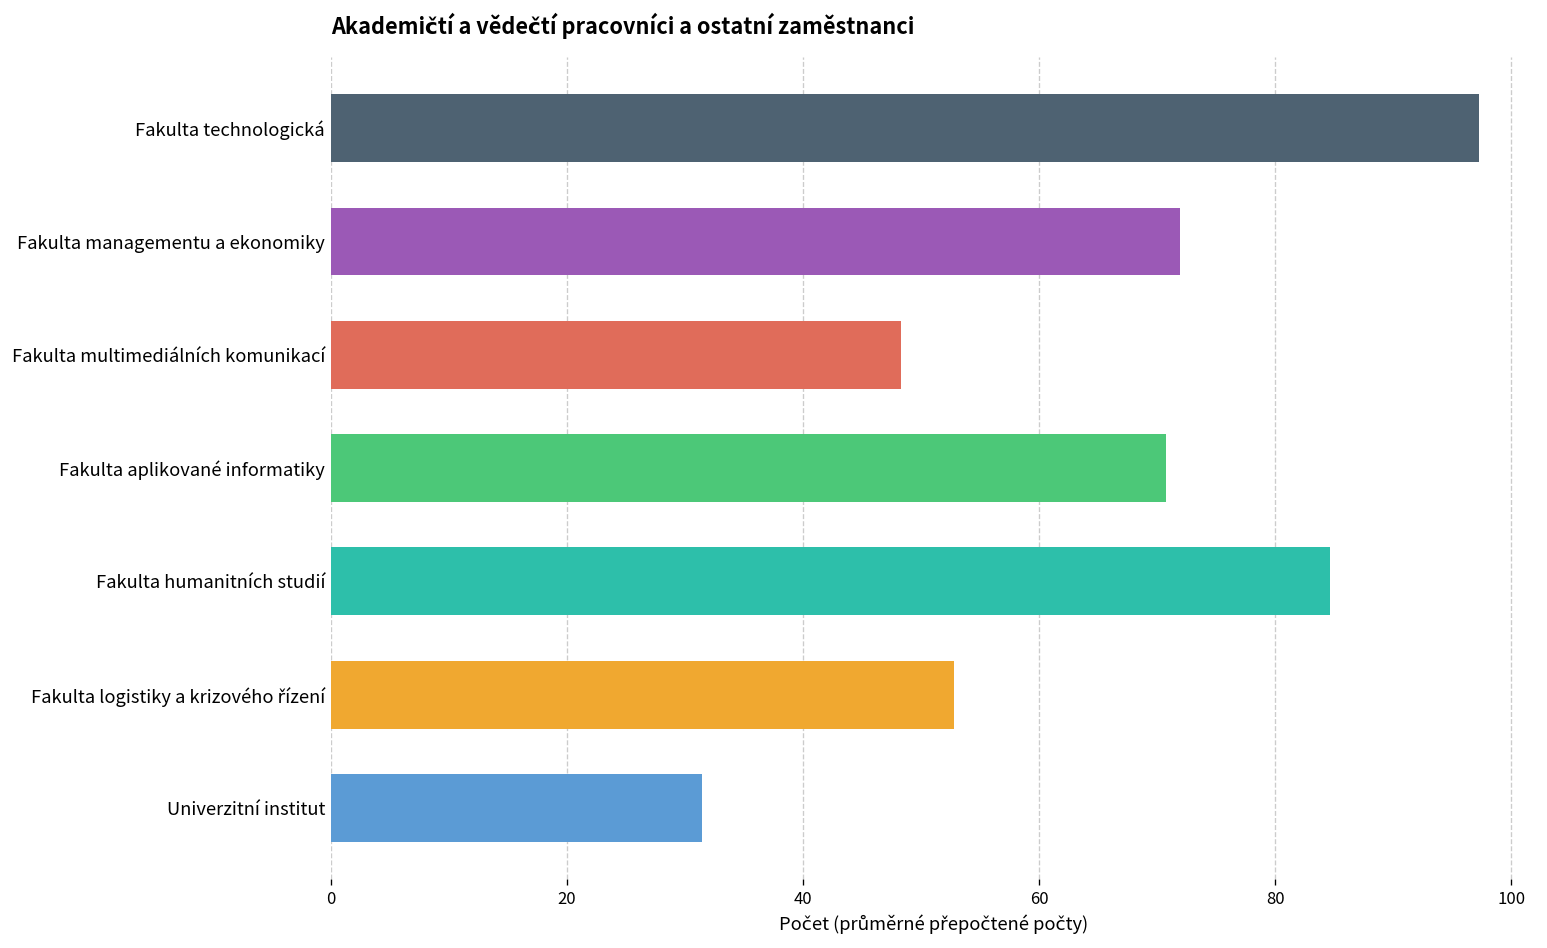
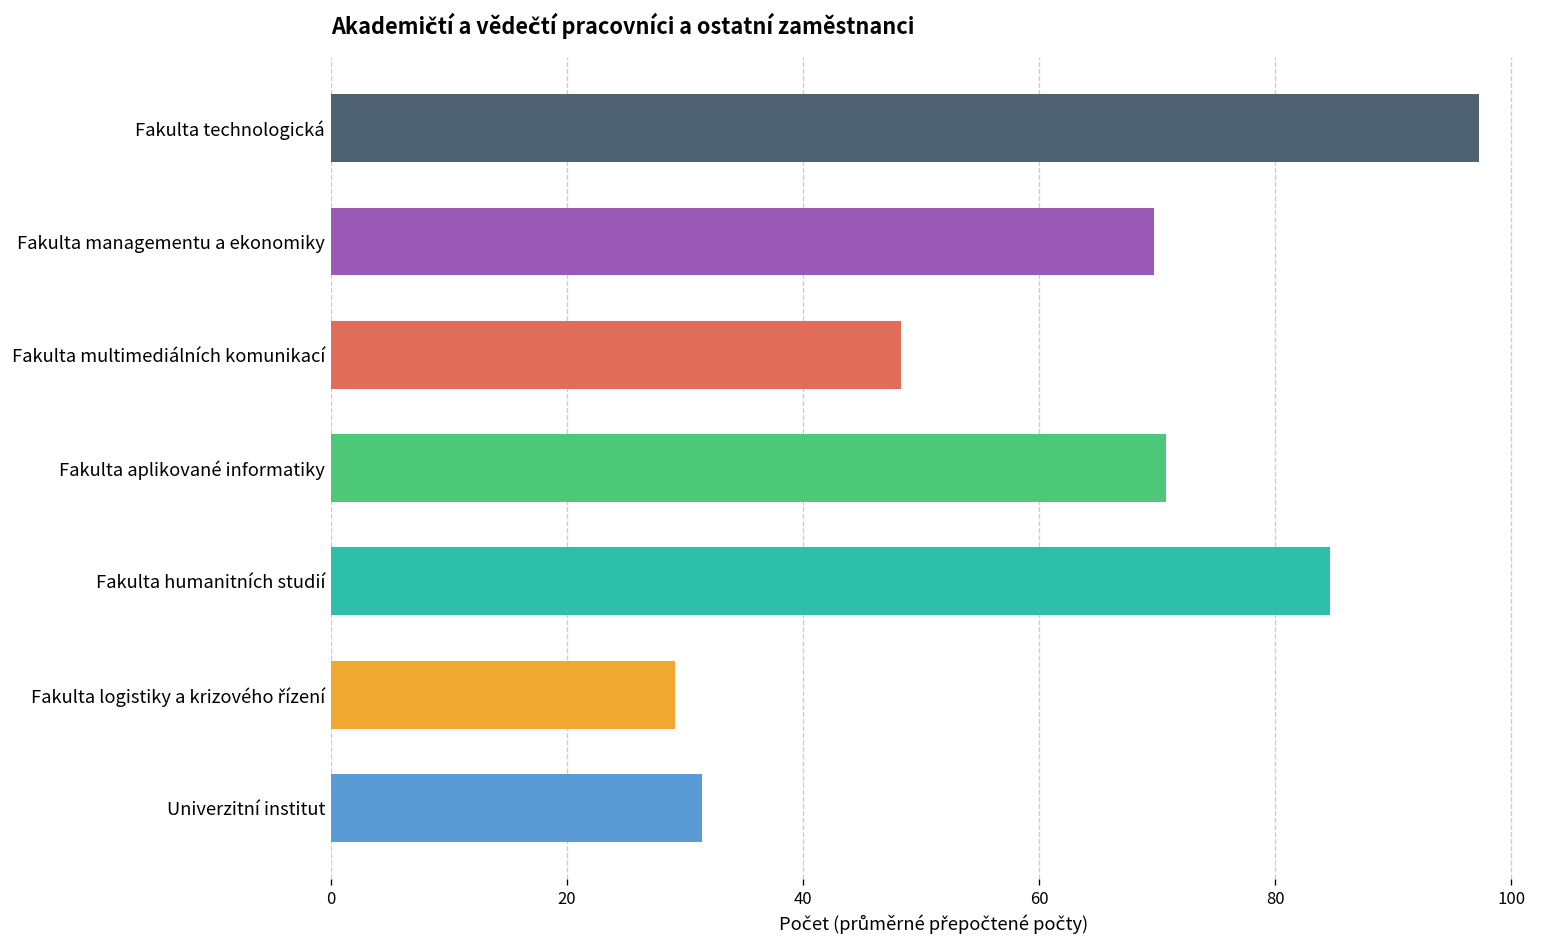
  {
    "Fakulta technologická": 97,
-   "Fakulta managementu a ekonomiky": 72,
+   "Fakulta managementu a ekonomiky": 70,
    "Fakulta multimediálních komunikací": 48,
    "Fakulta aplikované informatiky": 71,
    "Fakulta humanitních studií": 85,
-   "Fakulta logistiky a krizového řízení": 53,
+   "Fakulta logistiky a krizového řízení": 29,
    "Univerzitní institut": 31
  }
